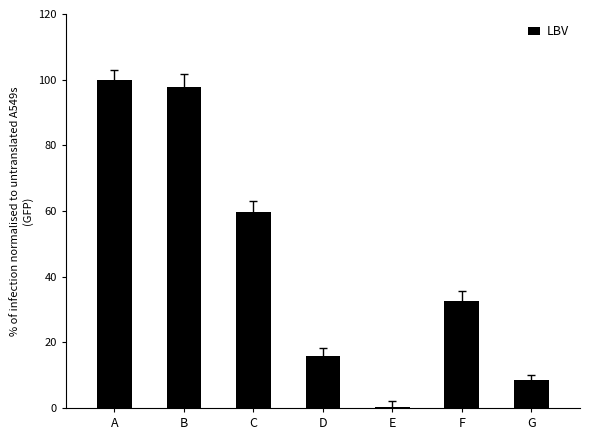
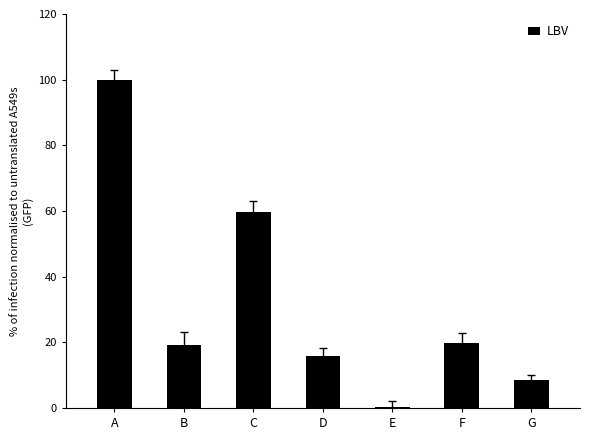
  {
    "LBV": {
      "A": 100,
-     "B": 98,
+     "B": 19,
      "C": 60,
      "D": 16,
-     "F": 32,
+     "F": 20,
      "G": 9
    }
  }
